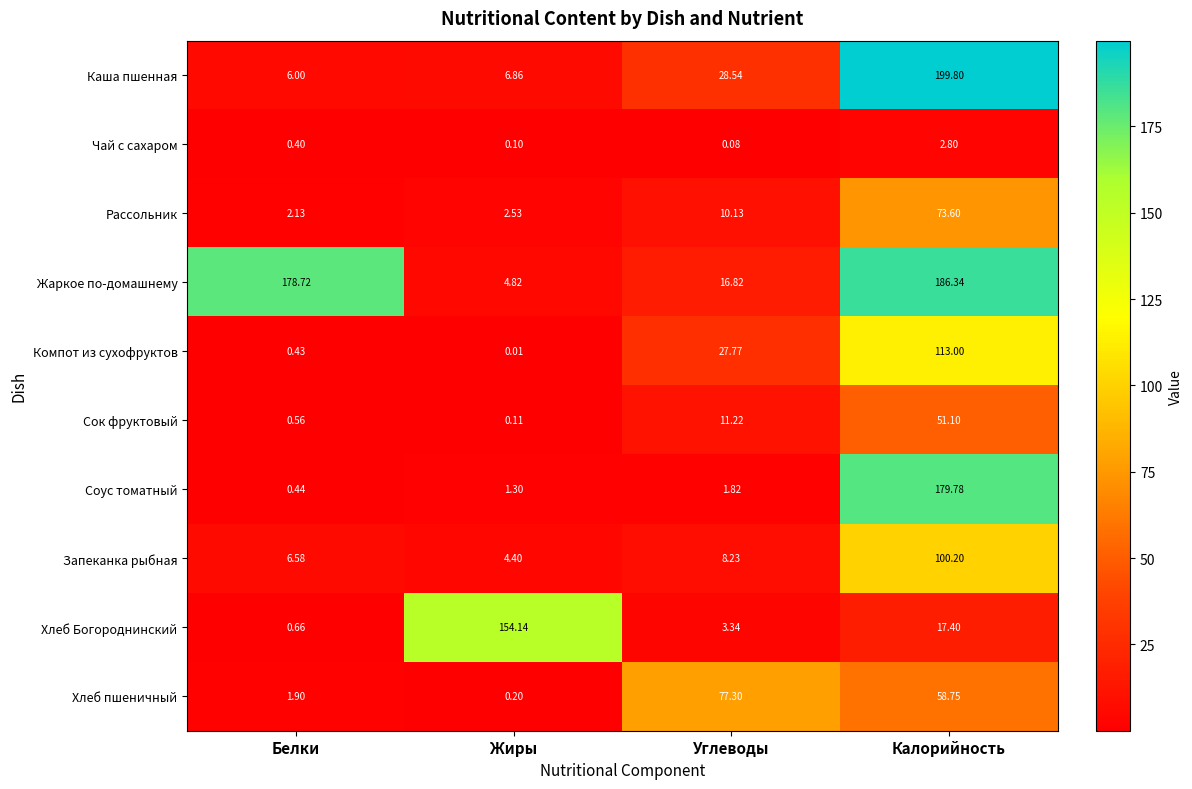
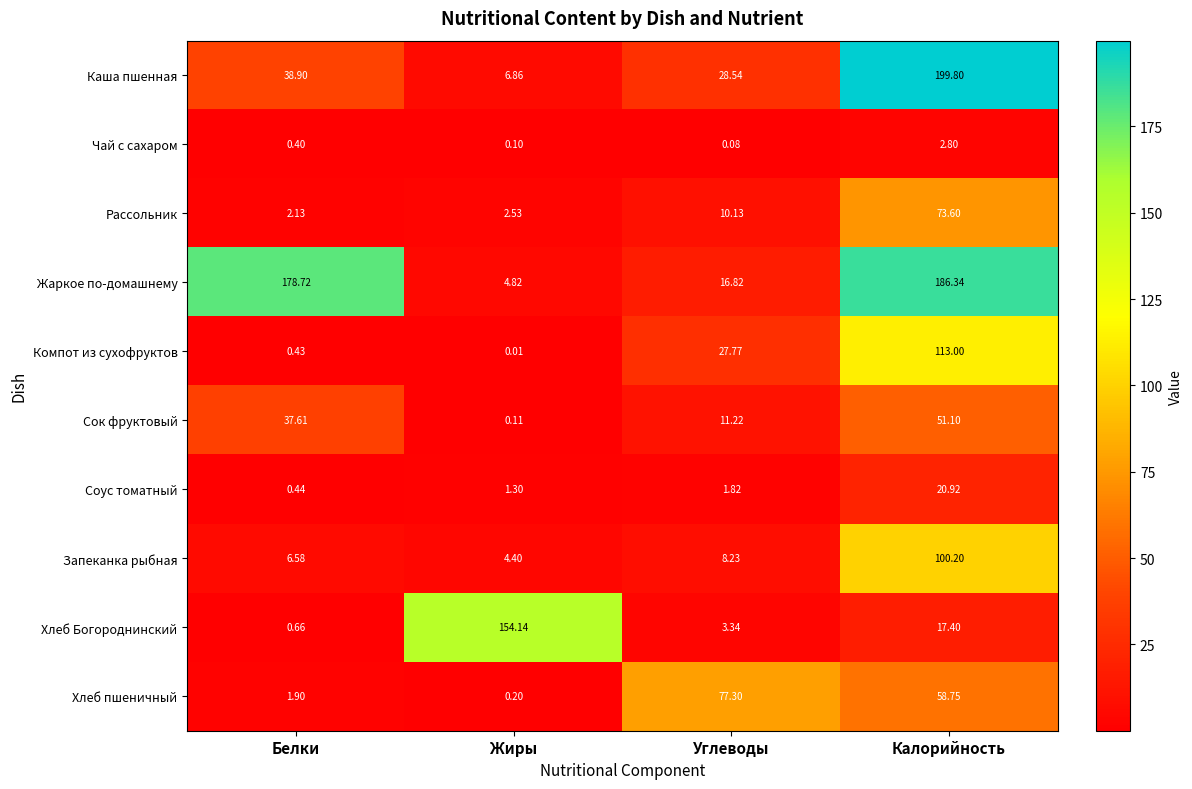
  {
    "Каша пшенная": {
-     "Белки": 6.00,
+     "Белки": 38.90,
      "Жиры": 6.86,
      "Углеводы": 28.54,
      "Калорийность": 199.80
    },
    "Чай с сахаром": {
      "Белки": 0.40,
      "Жиры": 0.10,
      "Углеводы": 0.08,
      "Калорийность": 2.80
    },
    "Рассольник": {
      "Белки": 2.13,
      "Жиры": 2.53,
      "Углеводы": 10.13,
      "Калорийность": 73.60
    },
    "Жаркое по-домашнему": {
      "Белки": 178.72,
      "Жиры": 4.82,
      "Углеводы": 16.82,
      "Калорийность": 186.34
    },
    "Компот из сухофруктов": {
      "Белки": 0.43,
      "Жиры": 0.01,
      "Углеводы": 27.77,
      "Калорийность": 113.00
    },
    "Сок фруктовый": {
-     "Белки": 0.56,
+     "Белки": 37.61,
      "Жиры": 0.11,
      "Углеводы": 11.22,
      "Калорийность": 51.10
    },
    "Соус томатный": {
      "Белки": 0.44,
      "Жиры": 1.30,
      "Углеводы": 1.82,
-     "Калорийность": 179.78
+     "Калорийность": 20.92
    },
    "Запеканка рыбная": {
      "Белки": 6.58,
      "Жиры": 4.40,
      "Углеводы": 8.23,
      "Калорийность": 100.20
    },
    "Хлеб Богороднинский": {
      "Белки": 0.66,
      "Жиры": 154.14,
      "Углеводы": 3.34,
      "Калорийность": 17.40
    },
    "Хлеб пшеничный": {
      "Белки": 1.90,
      "Жиры": 0.20,
      "Углеводы": 77.30,
      "Калорийность": 58.75
    }
  }
